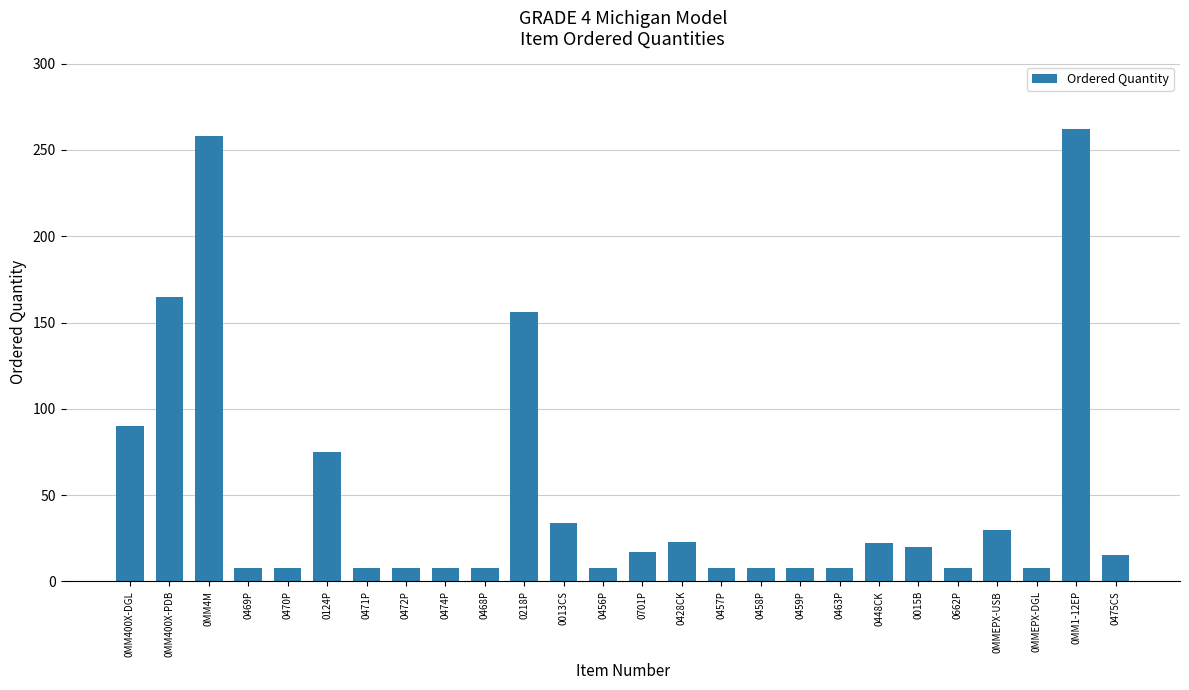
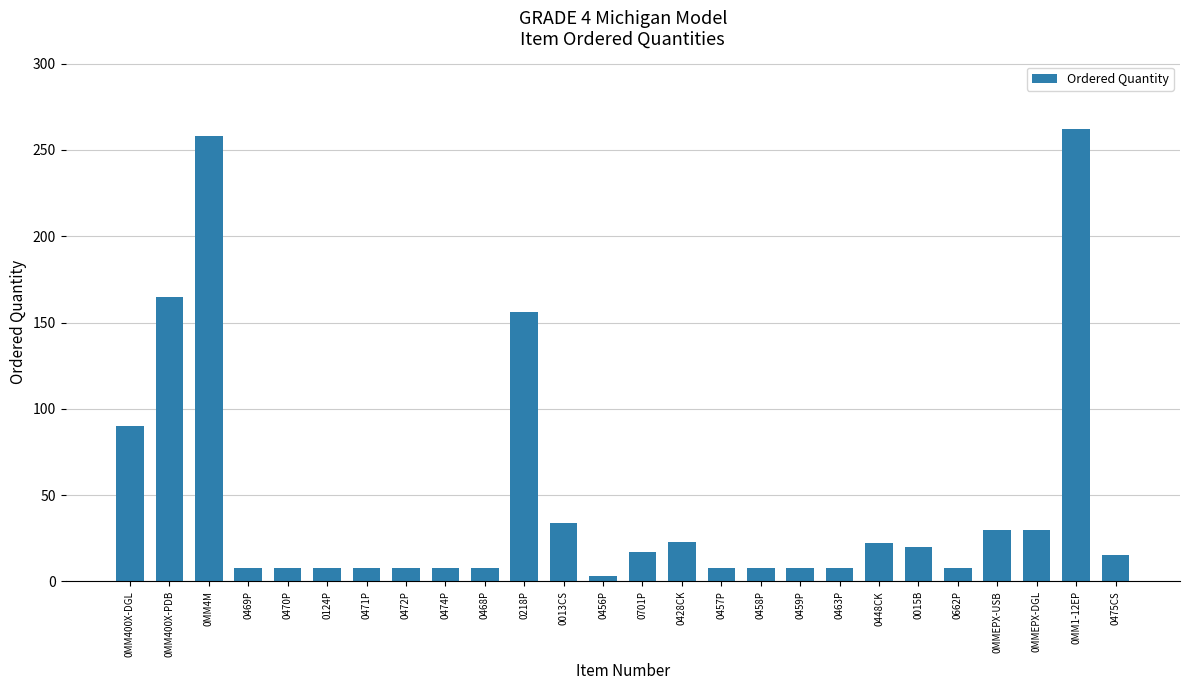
  {
    "0MM400X-DGL": 90,
    "0MM400X-PDB": 165,
    "0MM4M": 258,
    "0469P": 8,
    "0470P": 8,
-   "0124P": 75,
+   "0124P": 8,
    "0471P": 8,
    "0472P": 8,
    "0474P": 8,
    "0468P": 8,
    "0218P": 156,
    "0013CS": 34,
-   "0456P": 8,
+   "0456P": 3,
    "0701P": 17,
    "0428CK": 23,
    "0457P": 8,
    "0458P": 8,
    "0459P": 8,
    "0463P": 8,
    "0448CK": 22,
    "0015B": 20,
    "0662P": 8,
    "0MMEPX-USB": 30,
-   "0MMEPX-DGL": 8,
+   "0MMEPX-DGL": 30,
    "0MM1-12EP": 262,
    "0475CS": 15
  }
